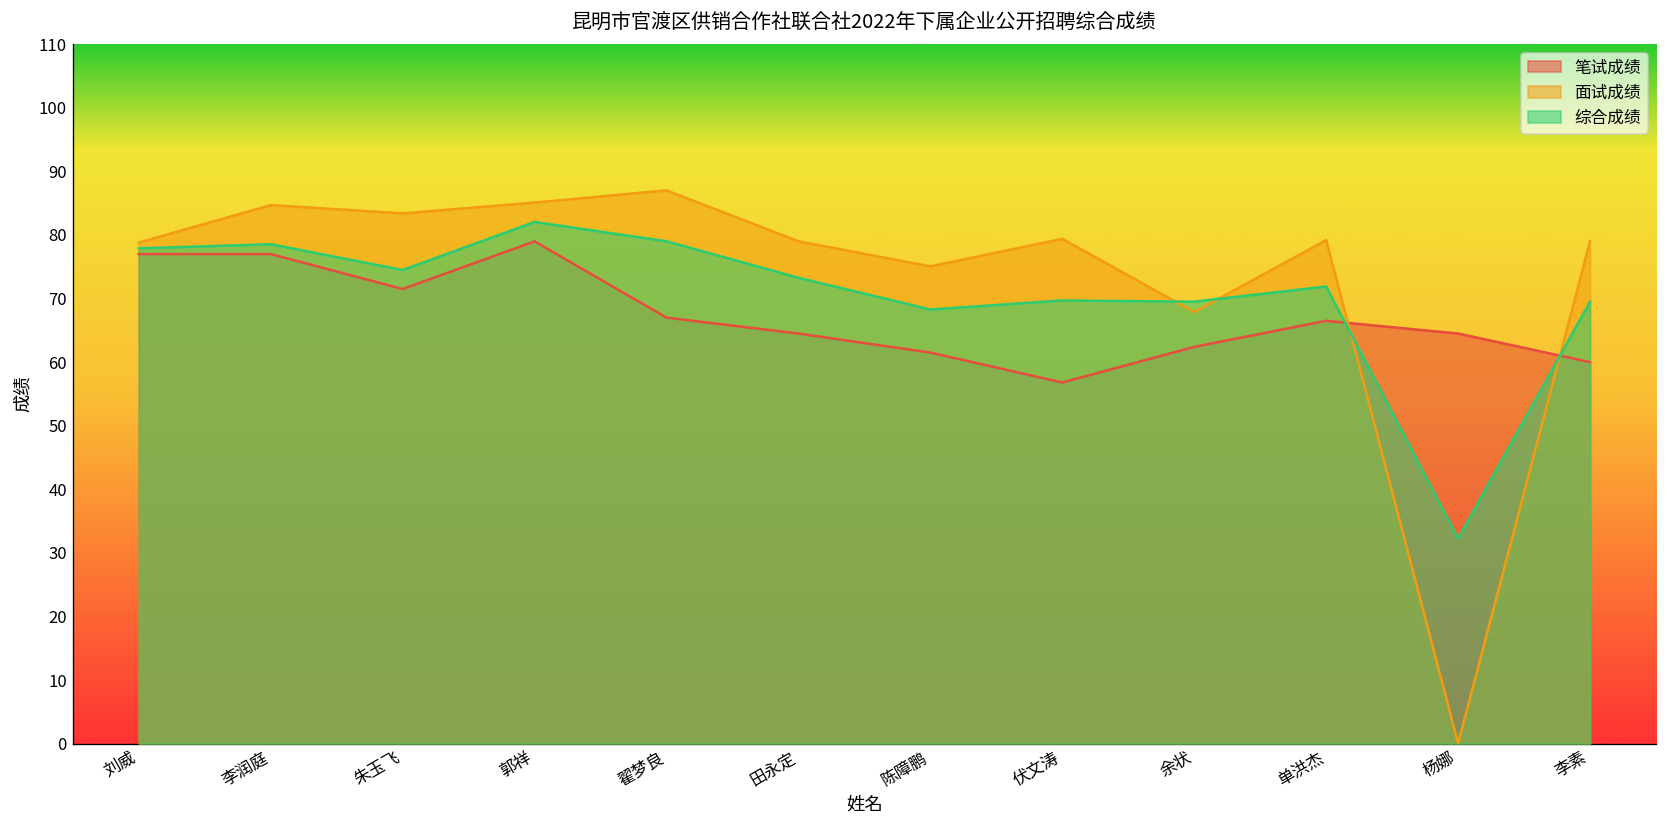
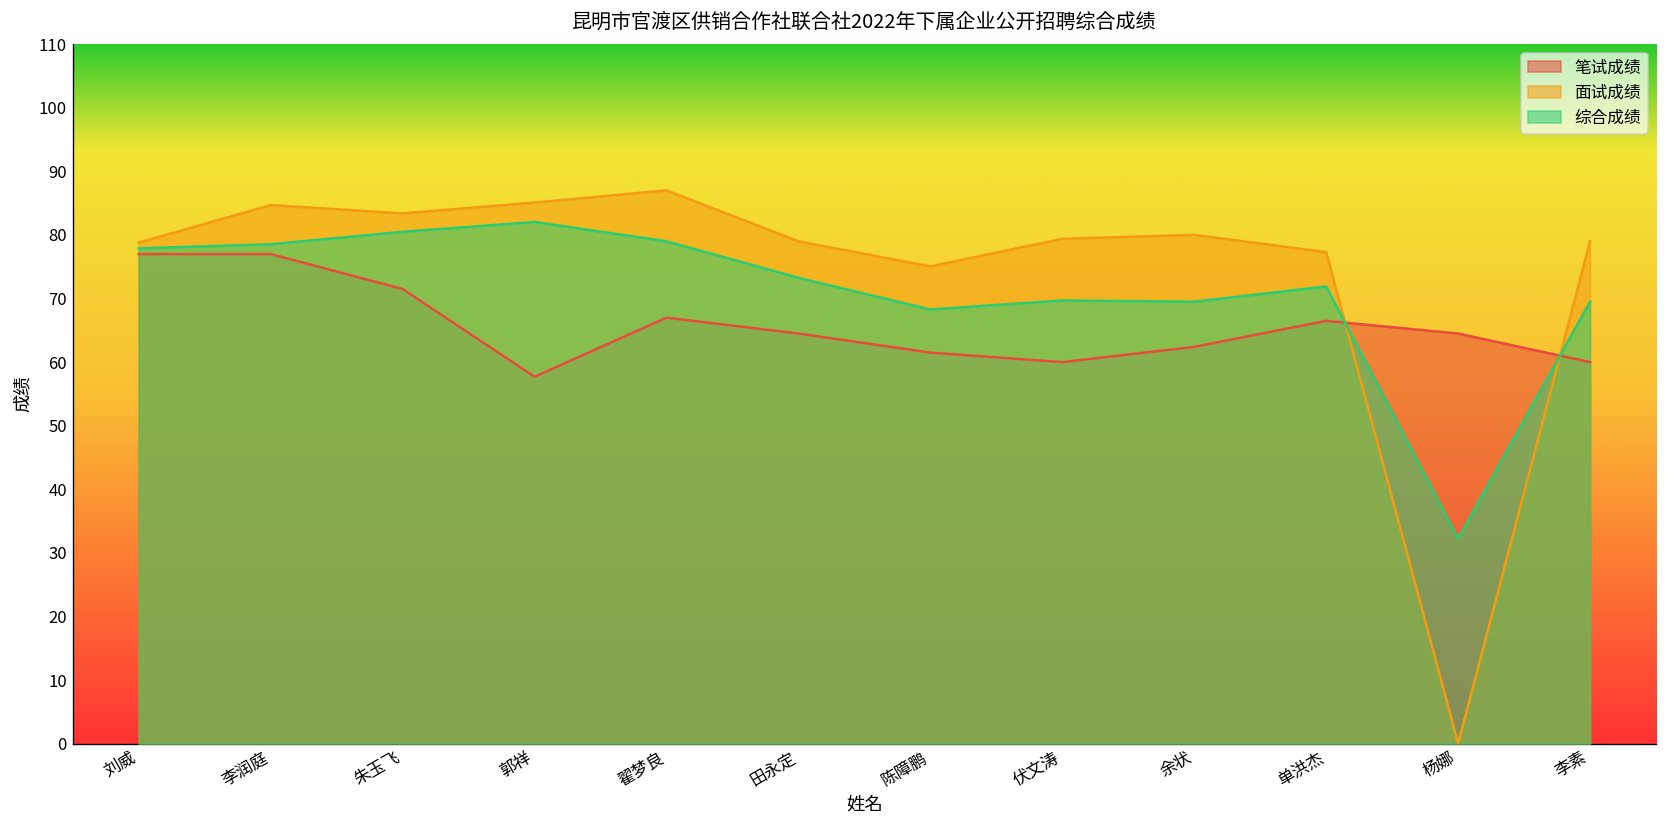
  {
    "笔试成绩": {
      "刘威": 77,
      "李润庭": 77,
      "朱玉飞": 72,
-     "郭祥": 79,
+     "郭祥": 58,
      "翟梦良": 67,
      "田永定": 65,
      "陈障鹏": 62,
-     "伏文涛": 57,
+     "伏文涛": 60,
      "余状": 62,
      "单洪杰": 67,
      "杨娜": 65,
      "李素": 60
    },
    "面试成绩": {
      "刘威": 79,
      "李润庭": 85,
      "朱玉飞": 83,
      "郭祥": 85,
      "翟梦良": 87,
      "田永定": 79,
      "陈障鹏": 75,
      "伏文涛": 79,
-     "余状": 68,
-     "单洪杰": 79,
+     "余状": 80,
+     "单洪杰": 77,
      "杨娜": 0,
      "李素": 79
    },
    "综合成绩": {
      "刘威": 78,
      "李润庭": 79,
-     "朱玉飞": 75,
+     "朱玉飞": 81,
      "郭祥": 82,
      "翟梦良": 79,
      "田永定": 73,
      "陈障鹏": 68,
      "伏文涛": 70,
      "余状": 70,
      "单洪杰": 72,
      "杨娜": 32,
      "李素": 70
    }
  }
